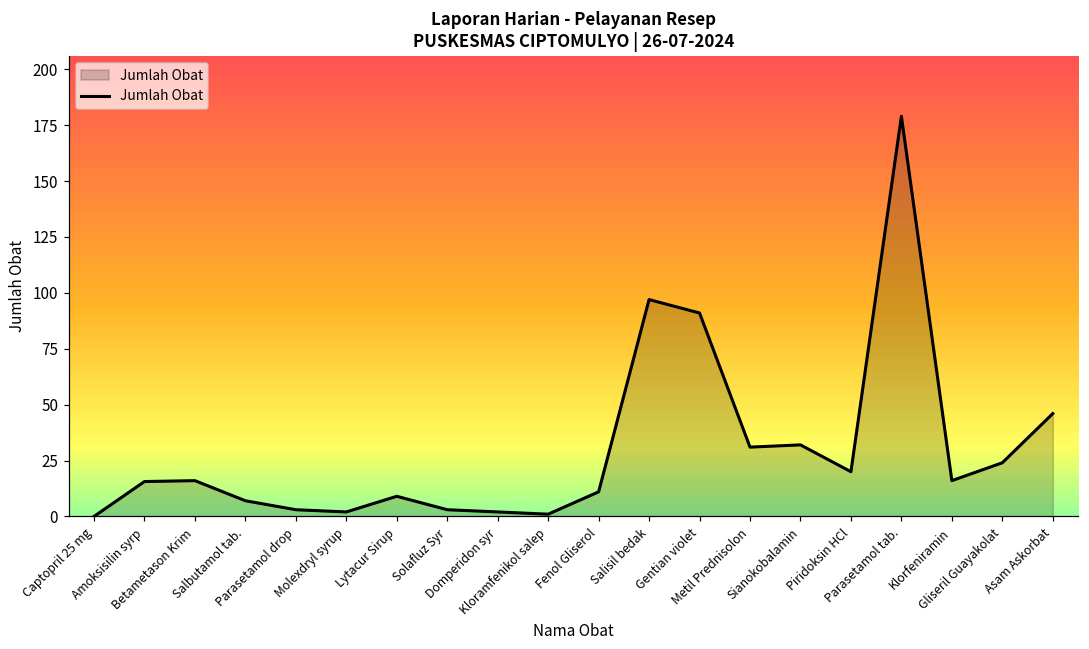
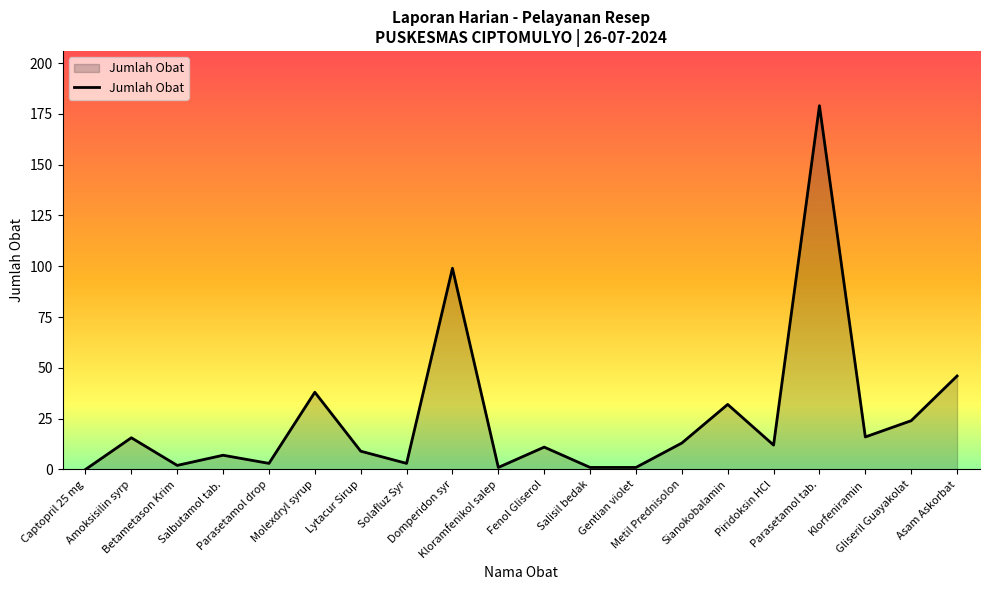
  {
    "Captopril 25 mg": 0,
    "Amoksisilin syrp": 16,
-   "Betametason Krim": 16,
+   "Betametason Krim": 2,
    "Salbutamol tab.": 7,
    "Parasetamol drop": 3,
-   "Molexdryl syrup": 2,
+   "Molexdryl syrup": 38,
    "Lytacur Sirup": 9,
    "Solafluz Syr": 3,
-   "Domperidon syr": 2,
+   "Domperidon syr": 99,
    "Kloramfenikol salep": 1,
    "Fenol Gliserol": 11,
-   "Salisil bedak": 97,
-   "Gentian violet": 91,
-   "Metil Prednisolon": 31,
+   "Salisil bedak": 1,
+   "Gentian violet": 1,
+   "Metil Prednisolon": 13,
    "Sianokobalamin": 32,
-   "Piridoksin HCl": 20,
+   "Piridoksin HCl": 12,
    "Parasetamol tab.": 179,
    "Klorfeniramin": 16,
    "Gliseril Guayakolat": 24,
    "Asam Askorbat": 46
  }
